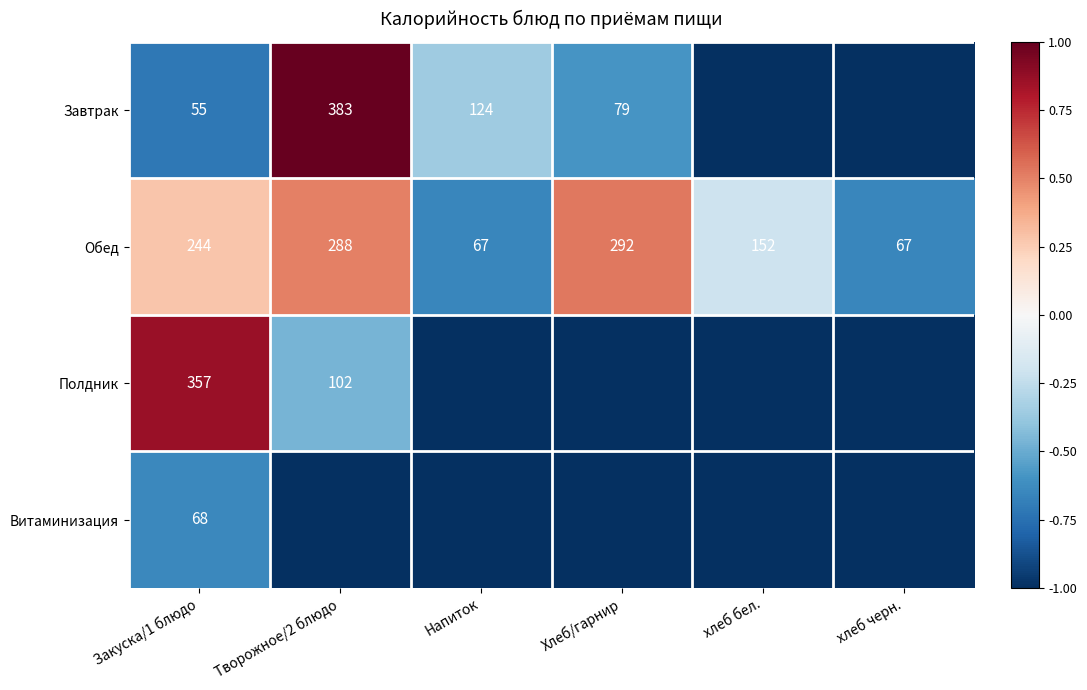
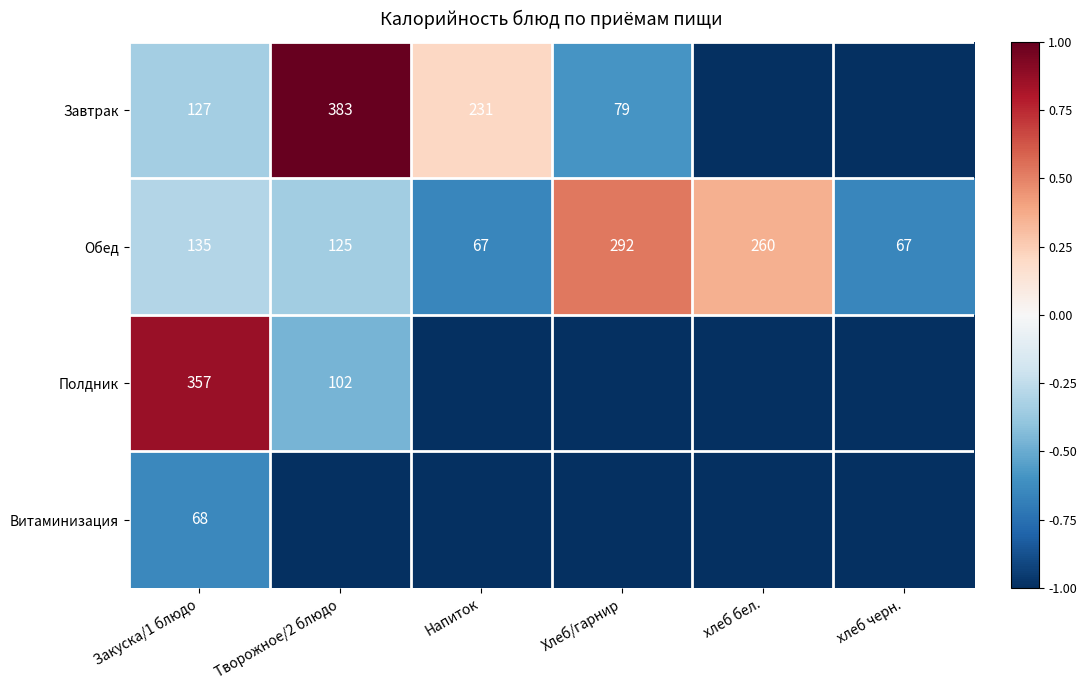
  {
    "Завтрак": {
-     "Закуска/1 блюдо": 55,
+     "Закуска/1 блюдо": 127,
      "Творожное/2 блюдо": 383,
-     "Напиток": 124,
+     "Напиток": 231,
      "Хлеб/гарнир": 79
    },
    "Обед": {
-     "Закуска/1 блюдо": 244,
-     "Творожное/2 блюдо": 288,
+     "Закуска/1 блюдо": 135,
+     "Творожное/2 блюдо": 125,
      "Напиток": 67,
      "Хлеб/гарнир": 292,
-     "хлеб бел.": 152,
+     "хлеб бел.": 260,
      "хлеб черн.": 67
    },
    "Полдник": {
      "Закуска/1 блюдо": 357,
      "Творожное/2 блюдо": 102
    },
    "Витаминизация": {
      "Закуска/1 блюдо": 68
    }
  }
